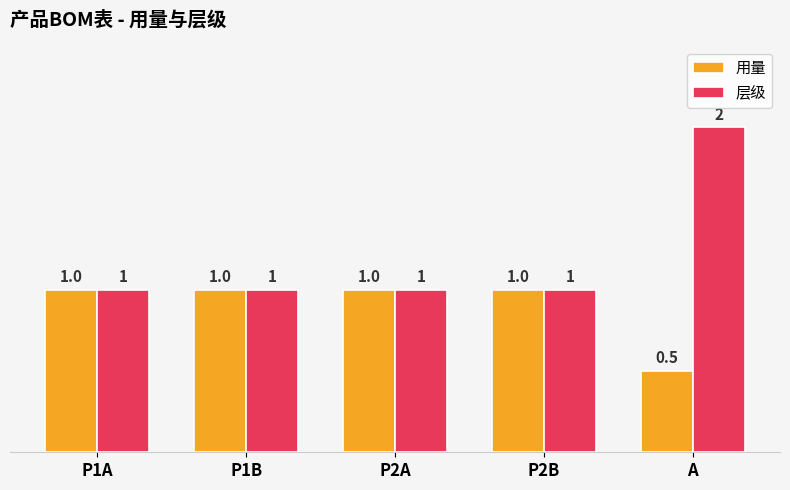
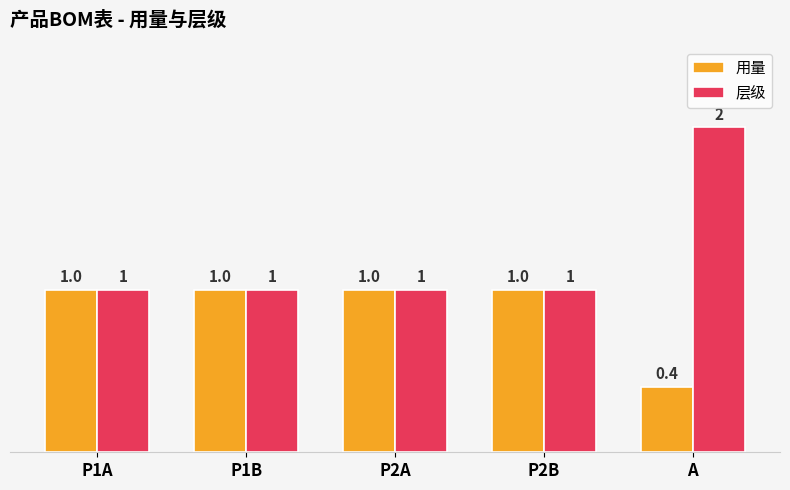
  {
    "用量": {
      "P1A": 1.0,
      "P1B": 1.0,
      "P2A": 1.0,
      "P2B": 1.0,
-     "A": 0.5
+     "A": 0.4
    },
    "层级": {
      "P1A": 1,
      "P1B": 1,
      "P2A": 1,
      "P2B": 1
    }
  }
